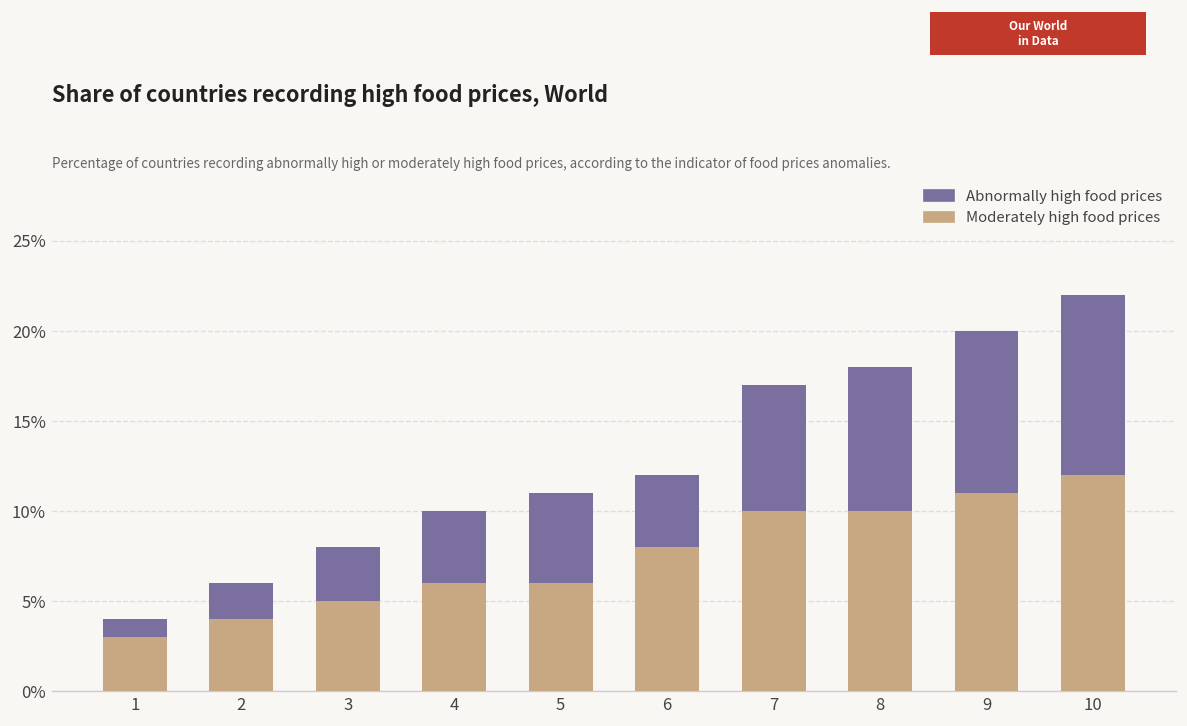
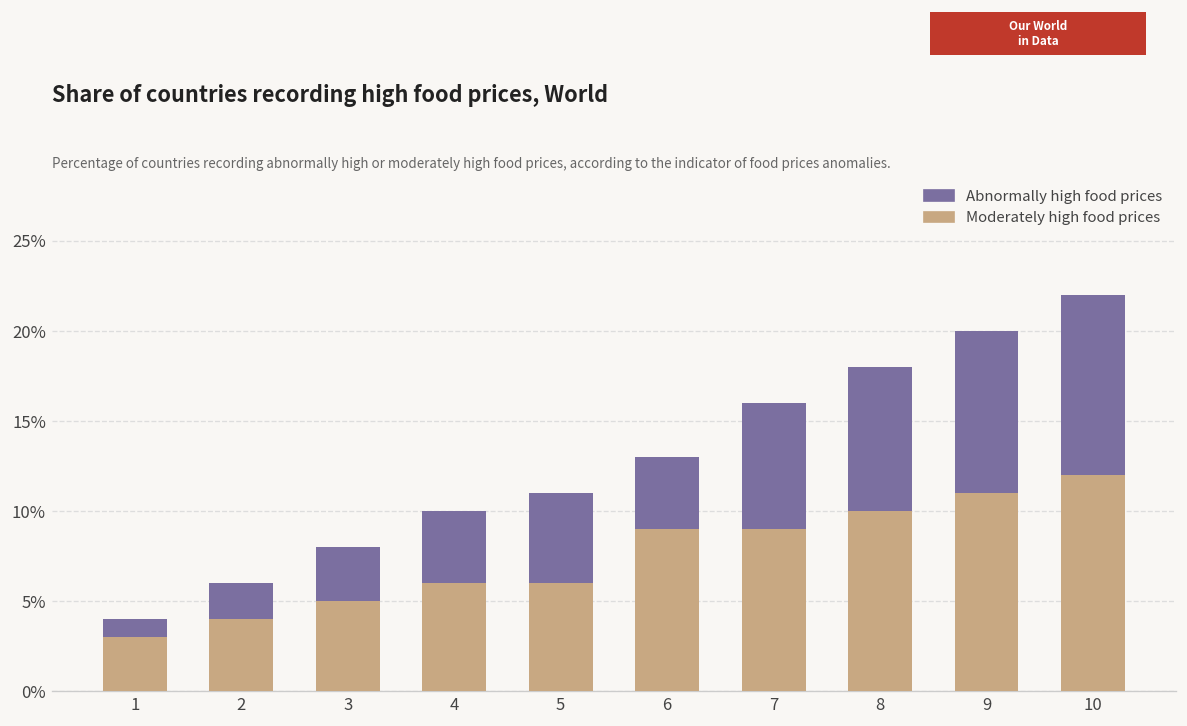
  {
    "Moderately high food prices": {
      "1": "3%",
      "2": "4%",
      "3": "5%",
      "4": "6%",
      "5": "6%",
-     "6": "8%",
-     "7": "10%",
+     "6": "9%",
+     "7": "9%",
      "8": "10%",
      "9": "11%",
      "10": "12%"
    },
    "Abnormally high food prices": {
      "1": "1%",
      "2": "2%",
      "3": "3%",
      "4": "4%",
      "5": "5%",
      "6": "4%",
      "7": "7%",
      "8": "8%",
      "9": "9%",
      "10": "10%"
    }
  }
